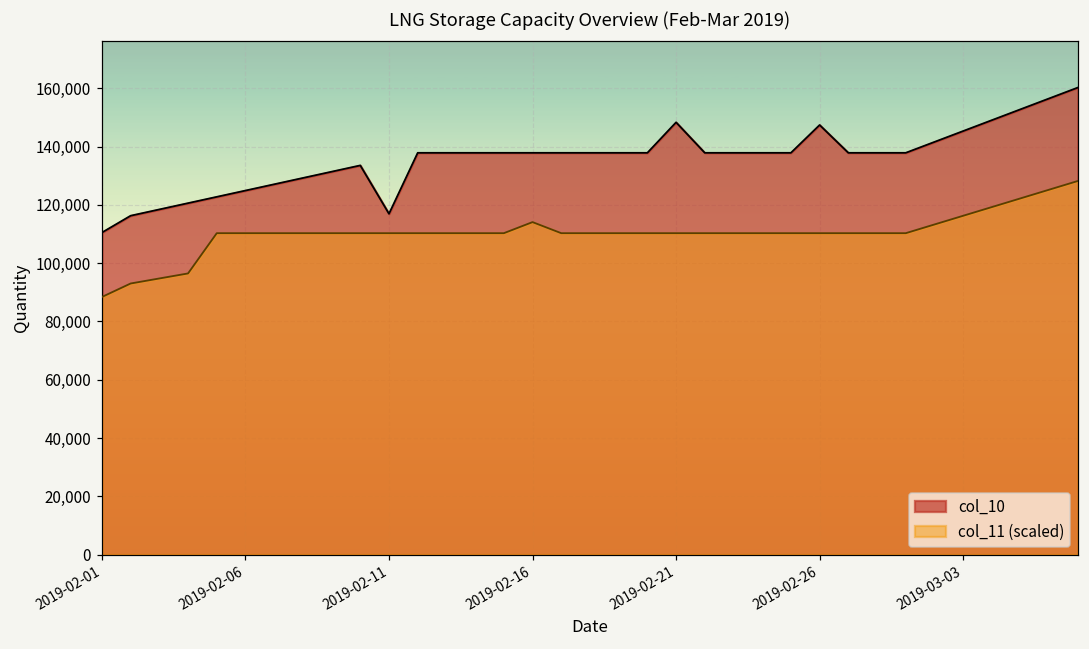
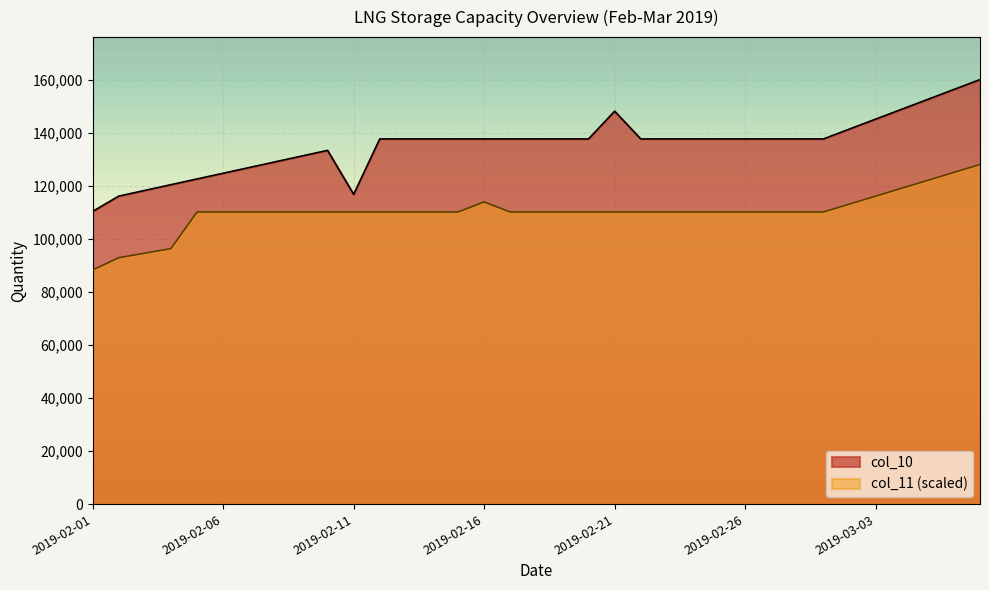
  {
    "col_10": {
      "2019-02-01": "110,000",
      "2019-02-06": "125,000",
      "2019-02-11": "117,000",
      "2019-02-16": "138,000",
      "2019-02-21": "148,000",
-     "2019-02-26": "147,000",
+     "2019-02-26": "138,000",
      "2019-03-03": "145,000"
    },
    "col_11 (scaled)": {
      "2019-02-01": "88,000",
      "2019-02-06": "110,000",
      "2019-02-11": "110,000",
      "2019-02-16": "114,000",
      "2019-02-21": "110,000",
      "2019-02-26": "110,000",
      "2019-03-03": "116,000"
    }
  }
